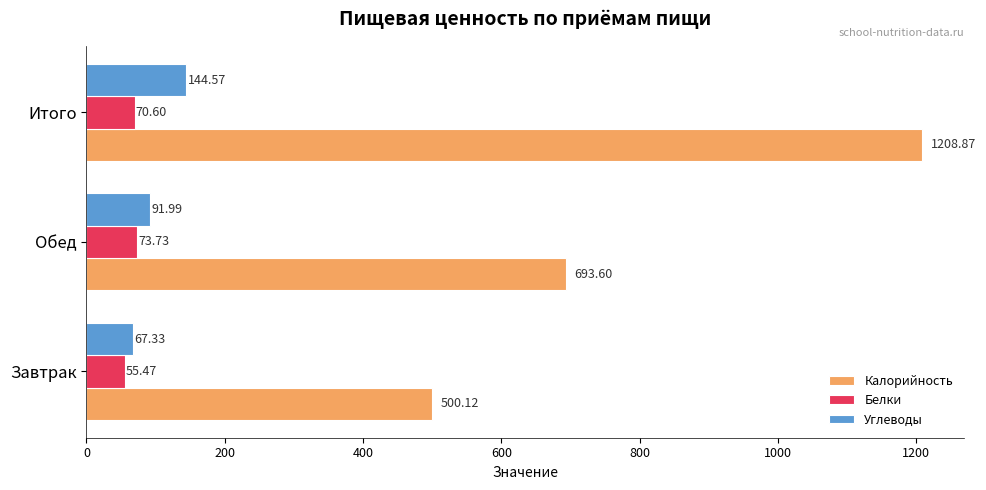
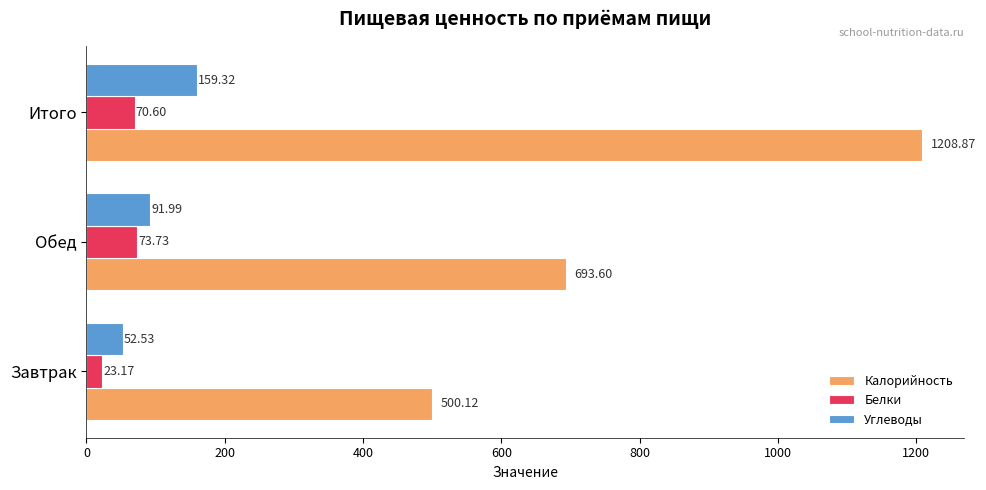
  {
    "Калорийность": {
      "Итого": 1208.87,
      "Обед": 693.60,
      "Завтрак": 500.12
    },
    "Белки": {
      "Итого": 70.60,
      "Обед": 73.73,
-     "Завтрак": 55.47
+     "Завтрак": 23.17
    },
    "Углеводы": {
-     "Итого": 144.57,
+     "Итого": 159.32,
      "Обед": 91.99,
-     "Завтрак": 67.33
+     "Завтрак": 52.53
    }
  }
